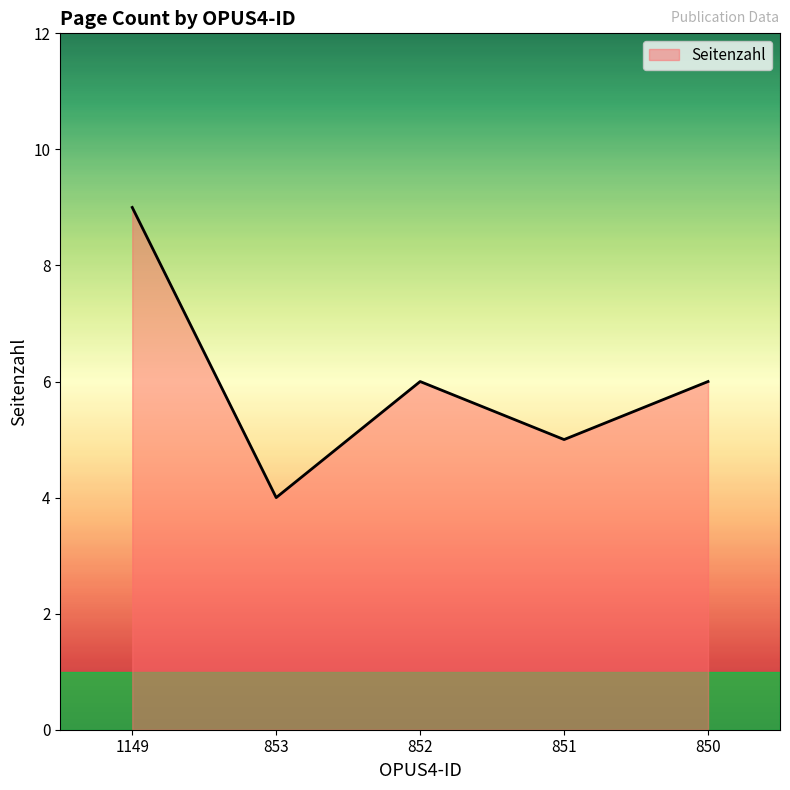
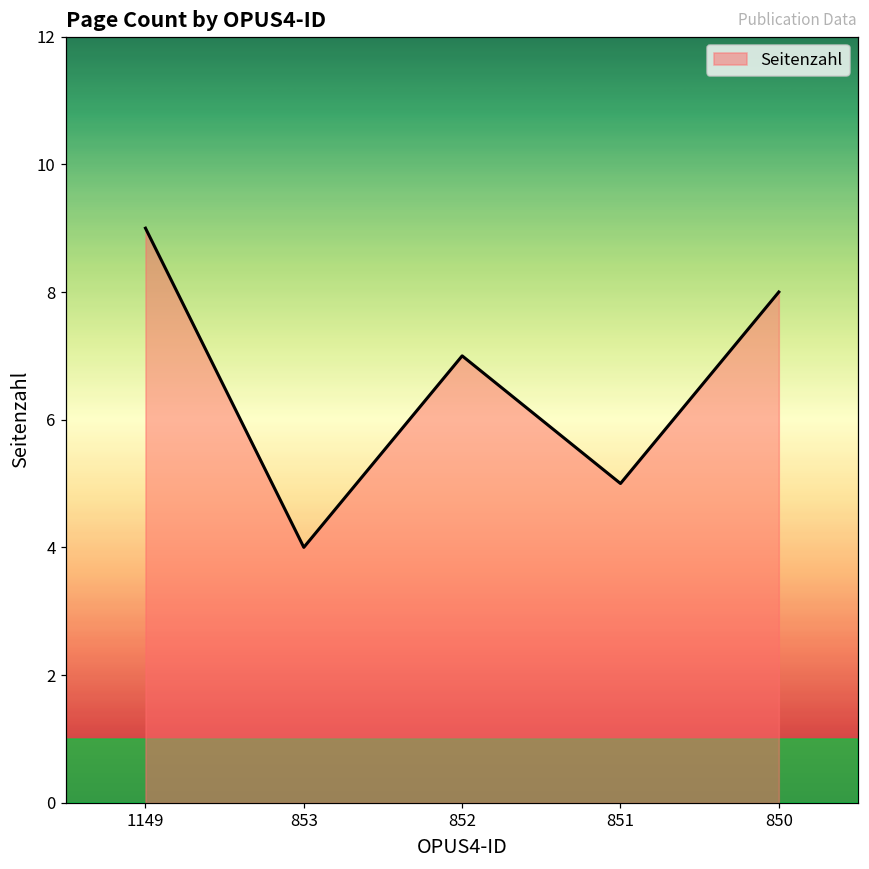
  {
    "1149": 9,
    "853": 4,
-   "852": 6,
+   "852": 7,
    "851": 5,
-   "850": 6
+   "850": 8
  }
